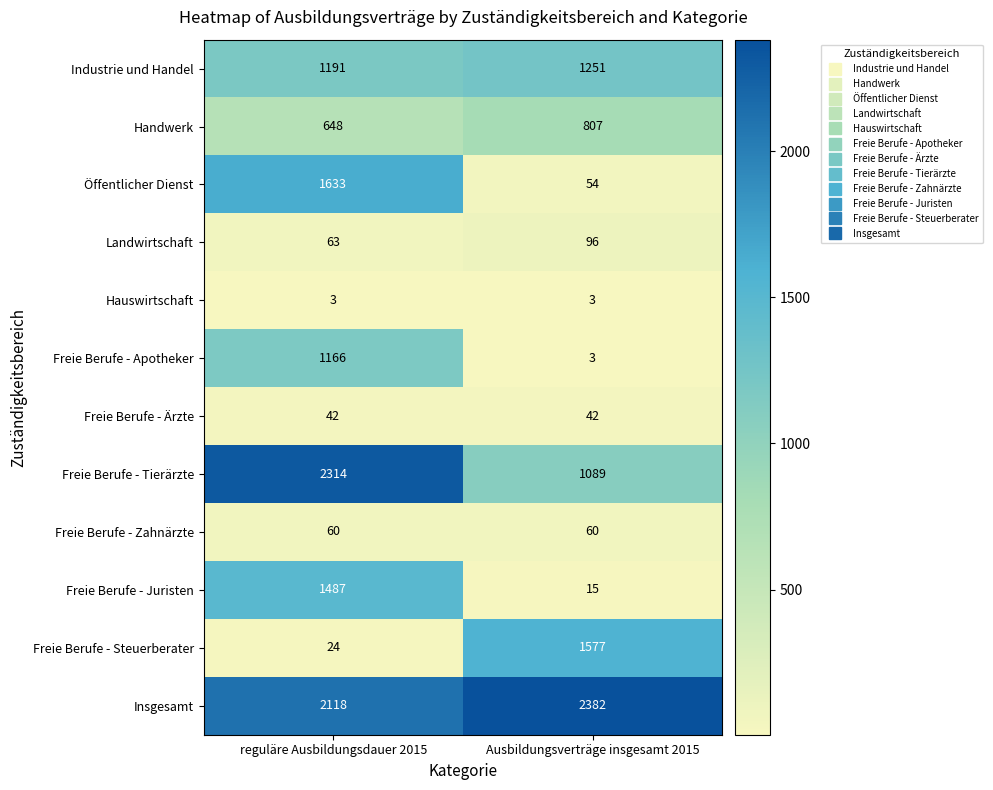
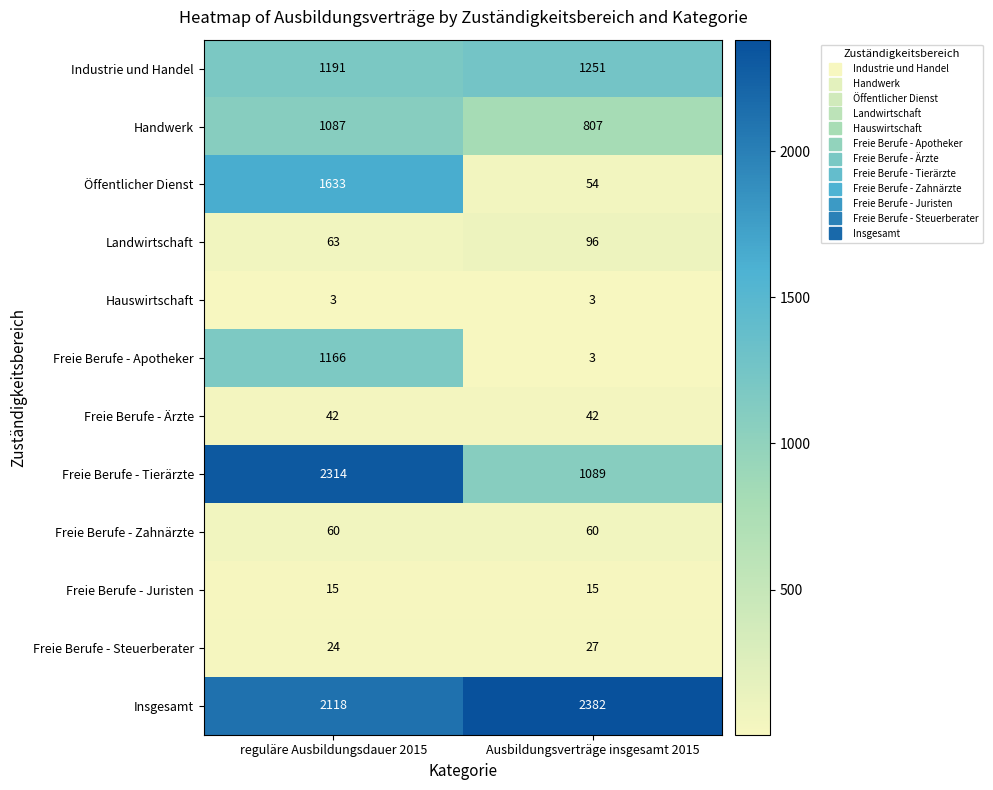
  {
    "Industrie und Handel": {
      "reguläre Ausbildungsdauer 2015": 1191,
      "Ausbildungsverträge insgesamt 2015": 1251
    },
    "Handwerk": {
-     "reguläre Ausbildungsdauer 2015": 648,
+     "reguläre Ausbildungsdauer 2015": 1087,
      "Ausbildungsverträge insgesamt 2015": 807
    },
    "Öffentlicher Dienst": {
      "reguläre Ausbildungsdauer 2015": 1633,
      "Ausbildungsverträge insgesamt 2015": 54
    },
    "Landwirtschaft": {
      "reguläre Ausbildungsdauer 2015": 63,
      "Ausbildungsverträge insgesamt 2015": 96
    },
    "Hauswirtschaft": {
      "reguläre Ausbildungsdauer 2015": 3,
      "Ausbildungsverträge insgesamt 2015": 3
    },
    "Freie Berufe - Apotheker": {
      "reguläre Ausbildungsdauer 2015": 1166,
      "Ausbildungsverträge insgesamt 2015": 3
    },
    "Freie Berufe - Ärzte": {
      "reguläre Ausbildungsdauer 2015": 42,
      "Ausbildungsverträge insgesamt 2015": 42
    },
    "Freie Berufe - Tierärzte": {
      "reguläre Ausbildungsdauer 2015": 2314,
      "Ausbildungsverträge insgesamt 2015": 1089
    },
    "Freie Berufe - Zahnärzte": {
      "reguläre Ausbildungsdauer 2015": 60,
      "Ausbildungsverträge insgesamt 2015": 60
    },
    "Freie Berufe - Juristen": {
-     "reguläre Ausbildungsdauer 2015": 1487,
+     "reguläre Ausbildungsdauer 2015": 15,
      "Ausbildungsverträge insgesamt 2015": 15
    },
    "Freie Berufe - Steuerberater": {
      "reguläre Ausbildungsdauer 2015": 24,
-     "Ausbildungsverträge insgesamt 2015": 1577
+     "Ausbildungsverträge insgesamt 2015": 27
    },
    "Insgesamt": {
      "reguläre Ausbildungsdauer 2015": 2118,
      "Ausbildungsverträge insgesamt 2015": 2382
    }
  }
